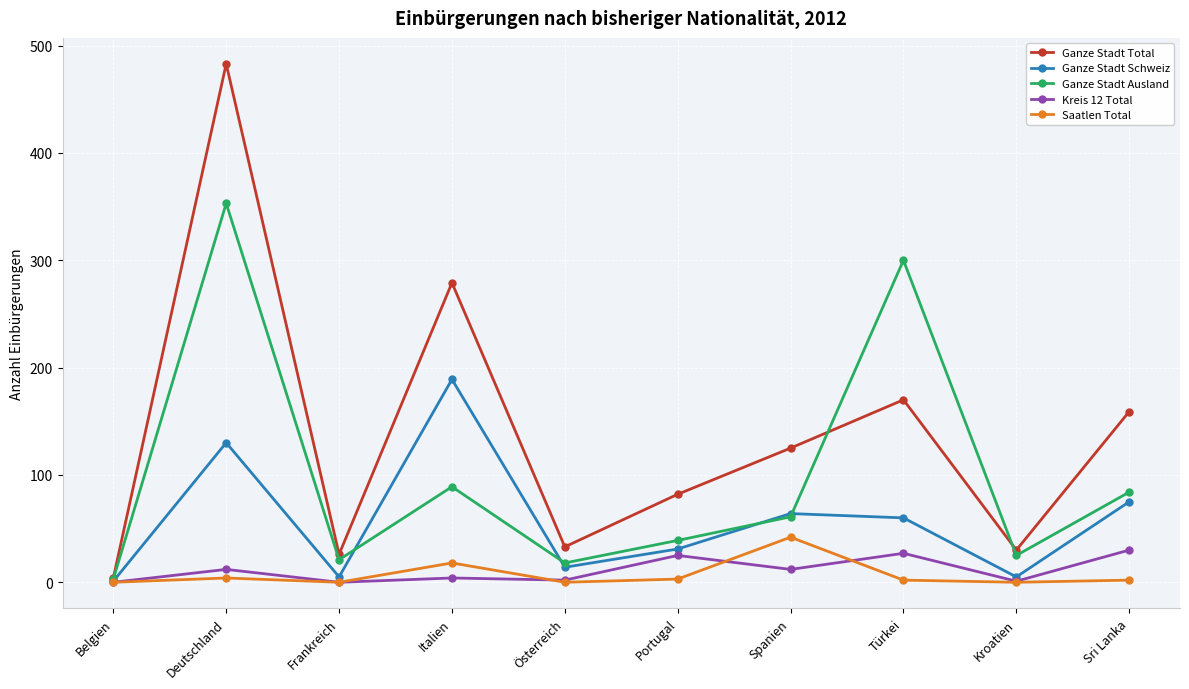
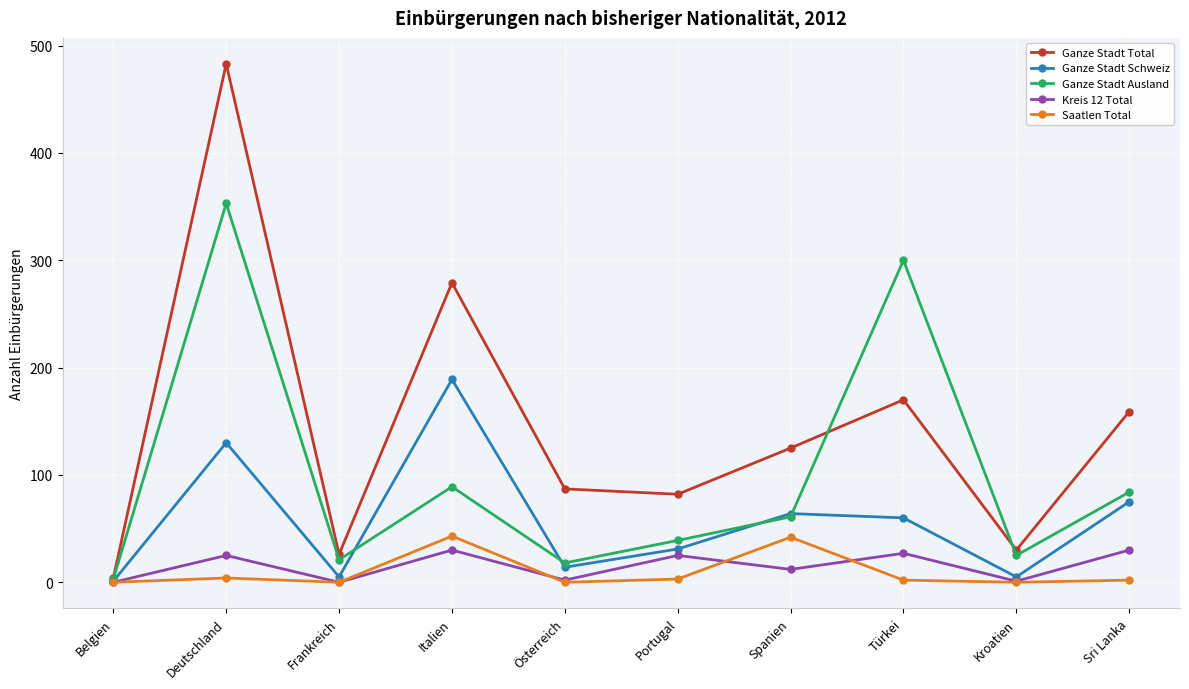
  {
    "Ganze Stadt Total": {
      "Deutschland": 483,
      "Frankreich": 26,
      "Italien": 279,
-     "Österreich": 33,
+     "Österreich": 87,
      "Portugal": 82,
      "Spanien": 125,
      "Türkei": 170,
      "Kroatien": 30,
      "Sri Lanka": 159
    },
    "Ganze Stadt Schweiz": {
      "Deutschland": 130,
      "Frankreich": 5,
      "Italien": 189,
      "Österreich": 14,
      "Portugal": 31,
      "Spanien": 64,
      "Türkei": 60,
      "Kroatien": 5,
      "Sri Lanka": 75
    },
    "Ganze Stadt Ausland": {
      "Deutschland": 353,
      "Frankreich": 21,
      "Italien": 89,
      "Österreich": 18,
      "Portugal": 39,
      "Spanien": 61,
      "Türkei": 300,
      "Kroatien": 25,
      "Sri Lanka": 84
    },
    "Kreis 12 Total": {
-     "Deutschland": 12,
-     "Italien": 4,
+     "Deutschland": 25,
+     "Italien": 30,
      "Portugal": 25,
      "Spanien": 12,
      "Türkei": 27,
      "Sri Lanka": 30
    },
    "Saatlen Total": {
      "Deutschland": 4,
-     "Italien": 18,
+     "Italien": 43,
      "Portugal": 3,
      "Spanien": 42,
      "Türkei": 2,
      "Sri Lanka": 2
    }
  }
